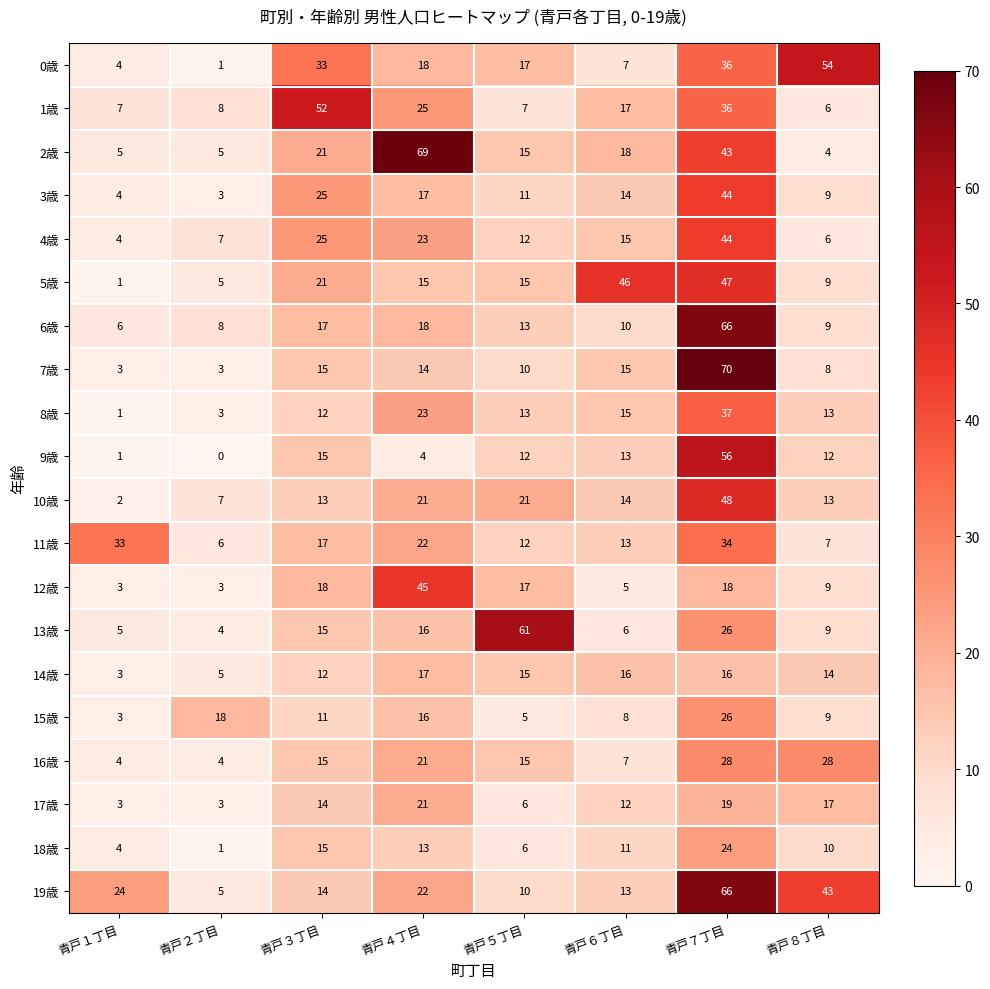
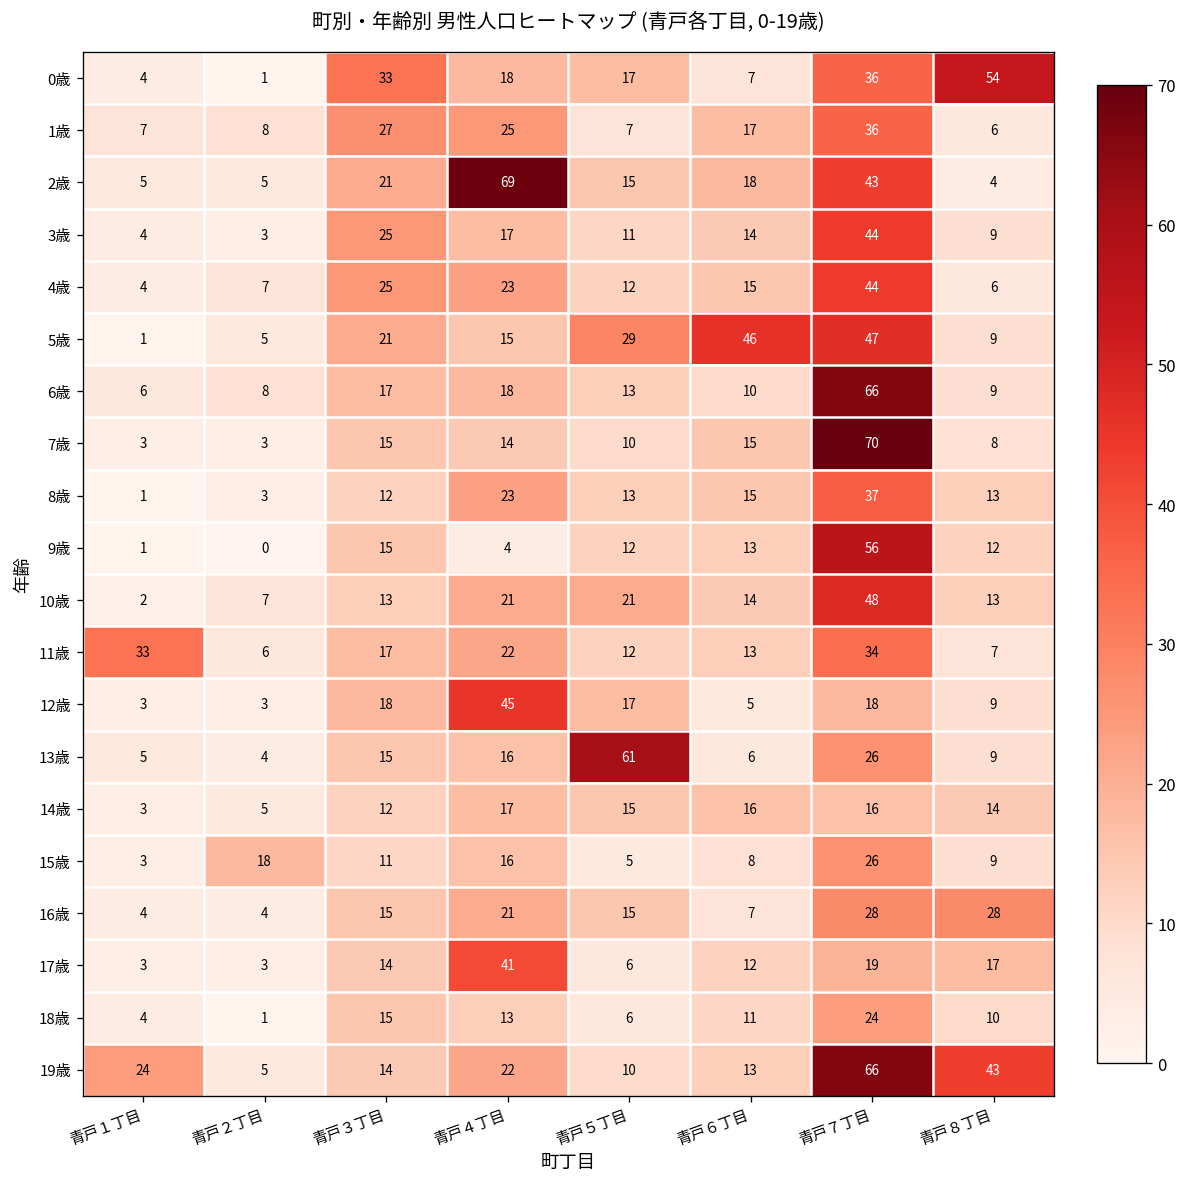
  {
    "0歳": {
      "青戸１丁目": 4,
      "青戸２丁目": 1,
      "青戸３丁目": 33,
      "青戸４丁目": 18,
      "青戸５丁目": 17,
      "青戸６丁目": 7,
      "青戸７丁目": 36,
      "青戸８丁目": 54
    },
    "1歳": {
      "青戸１丁目": 7,
      "青戸２丁目": 8,
-     "青戸３丁目": 52,
+     "青戸３丁目": 27,
      "青戸４丁目": 25,
      "青戸５丁目": 7,
      "青戸６丁目": 17,
      "青戸７丁目": 36,
      "青戸８丁目": 6
    },
    "2歳": {
      "青戸１丁目": 5,
      "青戸２丁目": 5,
      "青戸３丁目": 21,
      "青戸４丁目": 69,
      "青戸５丁目": 15,
      "青戸６丁目": 18,
      "青戸７丁目": 43,
      "青戸８丁目": 4
    },
    "3歳": {
      "青戸１丁目": 4,
      "青戸２丁目": 3,
      "青戸３丁目": 25,
      "青戸４丁目": 17,
      "青戸５丁目": 11,
      "青戸６丁目": 14,
      "青戸７丁目": 44,
      "青戸８丁目": 9
    },
    "4歳": {
      "青戸１丁目": 4,
      "青戸２丁目": 7,
      "青戸３丁目": 25,
      "青戸４丁目": 23,
      "青戸５丁目": 12,
      "青戸６丁目": 15,
      "青戸７丁目": 44,
      "青戸８丁目": 6
    },
    "5歳": {
      "青戸１丁目": 1,
      "青戸２丁目": 5,
      "青戸３丁目": 21,
      "青戸４丁目": 15,
-     "青戸５丁目": 15,
+     "青戸５丁目": 29,
      "青戸６丁目": 46,
      "青戸７丁目": 47,
      "青戸８丁目": 9
    },
    "6歳": {
      "青戸１丁目": 6,
      "青戸２丁目": 8,
      "青戸３丁目": 17,
      "青戸４丁目": 18,
      "青戸５丁目": 13,
      "青戸６丁目": 10,
      "青戸７丁目": 66,
      "青戸８丁目": 9
    },
    "7歳": {
      "青戸１丁目": 3,
      "青戸２丁目": 3,
      "青戸３丁目": 15,
      "青戸４丁目": 14,
      "青戸５丁目": 10,
      "青戸６丁目": 15,
      "青戸７丁目": 70,
      "青戸８丁目": 8
    },
    "8歳": {
      "青戸１丁目": 1,
      "青戸２丁目": 3,
      "青戸３丁目": 12,
      "青戸４丁目": 23,
      "青戸５丁目": 13,
      "青戸６丁目": 15,
      "青戸７丁目": 37,
      "青戸８丁目": 13
    },
    "9歳": {
      "青戸１丁目": 1,
      "青戸２丁目": 0,
      "青戸３丁目": 15,
      "青戸４丁目": 4,
      "青戸５丁目": 12,
      "青戸６丁目": 13,
      "青戸７丁目": 56,
      "青戸８丁目": 12
    },
    "10歳": {
      "青戸１丁目": 2,
      "青戸２丁目": 7,
      "青戸３丁目": 13,
      "青戸４丁目": 21,
      "青戸５丁目": 21,
      "青戸６丁目": 14,
      "青戸７丁目": 48,
      "青戸８丁目": 13
    },
    "11歳": {
      "青戸１丁目": 33,
      "青戸２丁目": 6,
      "青戸３丁目": 17,
      "青戸４丁目": 22,
      "青戸５丁目": 12,
      "青戸６丁目": 13,
      "青戸７丁目": 34,
      "青戸８丁目": 7
    },
    "12歳": {
      "青戸１丁目": 3,
      "青戸２丁目": 3,
      "青戸３丁目": 18,
      "青戸４丁目": 45,
      "青戸５丁目": 17,
      "青戸６丁目": 5,
      "青戸７丁目": 18,
      "青戸８丁目": 9
    },
    "13歳": {
      "青戸１丁目": 5,
      "青戸２丁目": 4,
      "青戸３丁目": 15,
      "青戸４丁目": 16,
      "青戸５丁目": 61,
      "青戸６丁目": 6,
      "青戸７丁目": 26,
      "青戸８丁目": 9
    },
    "14歳": {
      "青戸１丁目": 3,
      "青戸２丁目": 5,
      "青戸３丁目": 12,
      "青戸４丁目": 17,
      "青戸５丁目": 15,
      "青戸６丁目": 16,
      "青戸７丁目": 16,
      "青戸８丁目": 14
    },
    "15歳": {
      "青戸１丁目": 3,
      "青戸２丁目": 18,
      "青戸３丁目": 11,
      "青戸４丁目": 16,
      "青戸５丁目": 5,
      "青戸６丁目": 8,
      "青戸７丁目": 26,
      "青戸８丁目": 9
    },
    "16歳": {
      "青戸１丁目": 4,
      "青戸２丁目": 4,
      "青戸３丁目": 15,
      "青戸４丁目": 21,
      "青戸５丁目": 15,
      "青戸６丁目": 7,
      "青戸７丁目": 28,
      "青戸８丁目": 28
    },
    "17歳": {
      "青戸１丁目": 3,
      "青戸２丁目": 3,
      "青戸３丁目": 14,
-     "青戸４丁目": 21,
+     "青戸４丁目": 41,
      "青戸５丁目": 6,
      "青戸６丁目": 12,
      "青戸７丁目": 19,
      "青戸８丁目": 17
    },
    "18歳": {
      "青戸１丁目": 4,
      "青戸２丁目": 1,
      "青戸３丁目": 15,
      "青戸４丁目": 13,
      "青戸５丁目": 6,
      "青戸６丁目": 11,
      "青戸７丁目": 24,
      "青戸８丁目": 10
    },
    "19歳": {
      "青戸１丁目": 24,
      "青戸２丁目": 5,
      "青戸３丁目": 14,
      "青戸４丁目": 22,
      "青戸５丁目": 10,
      "青戸６丁目": 13,
      "青戸７丁目": 66,
      "青戸８丁目": 43
    }
  }
